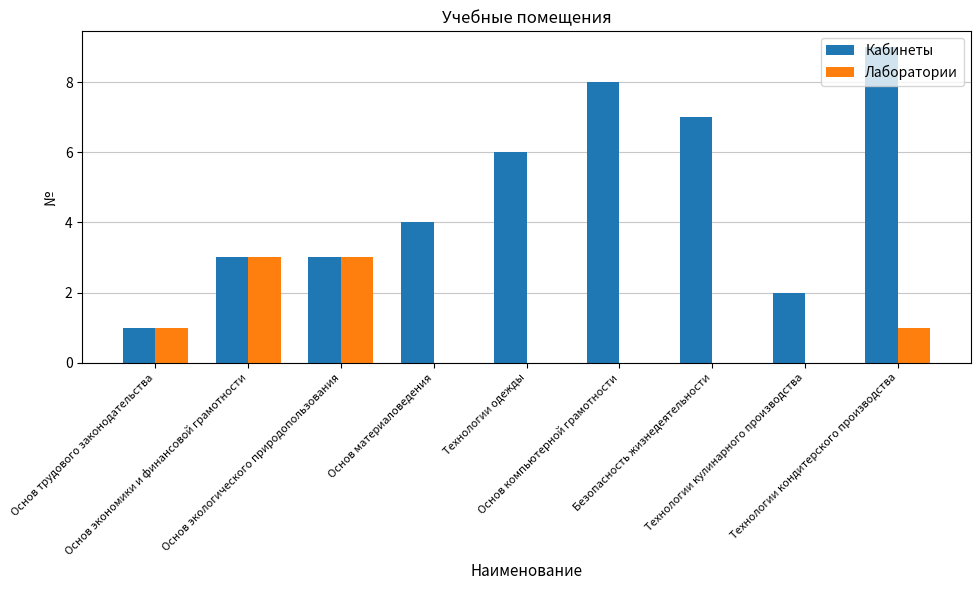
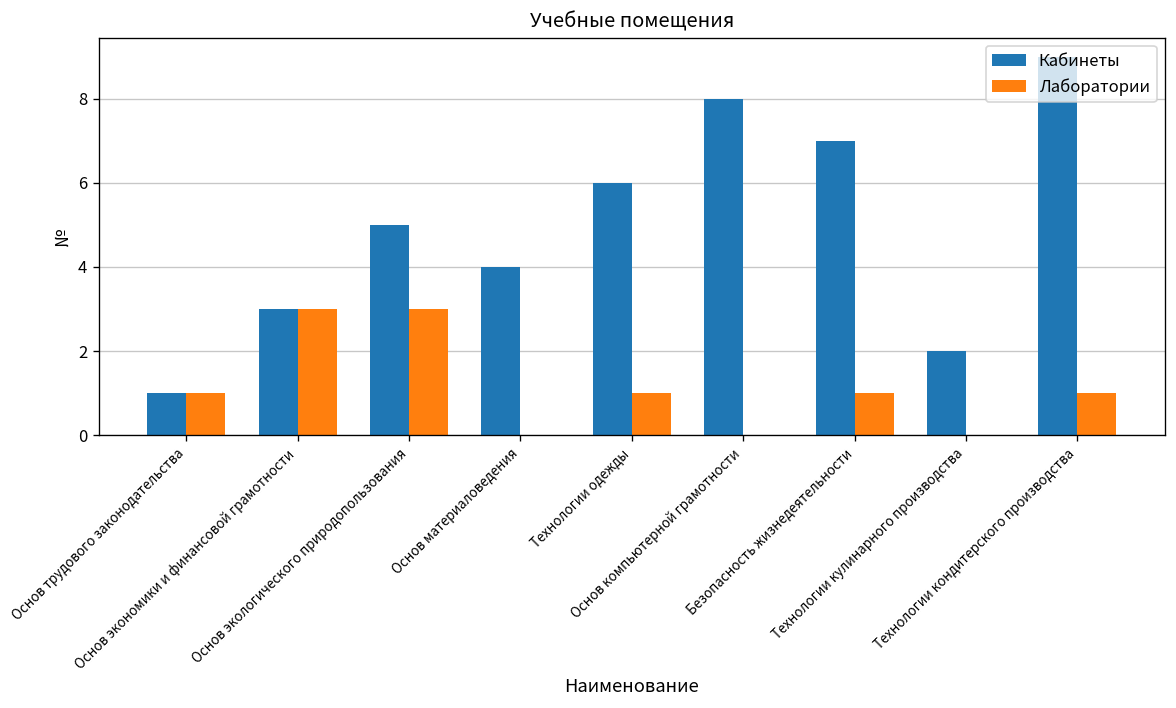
  {
    "Кабинеты": {
      "Основ трудового законодательства": 1,
      "Основ экономики и финансовой грамотности": 3,
-     "Основ экологического природопользования": 3,
+     "Основ экологического природопользования": 5,
      "Основ материаловедения": 4,
      "Технологии одежды": 6,
      "Основ компьютерной грамотности": 8,
      "Безопасность жизнедеятельности": 7,
      "Технологии кулинарного производства": 2
    },
    "Лаборатории": {
      "Основ трудового законодательства": 1,
      "Основ экономики и финансовой грамотности": 3,
      "Основ экологического природопользования": 3,
      "Основ материаловедения": 0,
-     "Технологии одежды": 0,
+     "Технологии одежды": 1,
      "Основ компьютерной грамотности": 0,
-     "Безопасность жизнедеятельности": 0,
+     "Безопасность жизнедеятельности": 1,
      "Технологии кулинарного производства": 0,
      "Технологии кондитерского производства": 1
    }
  }
